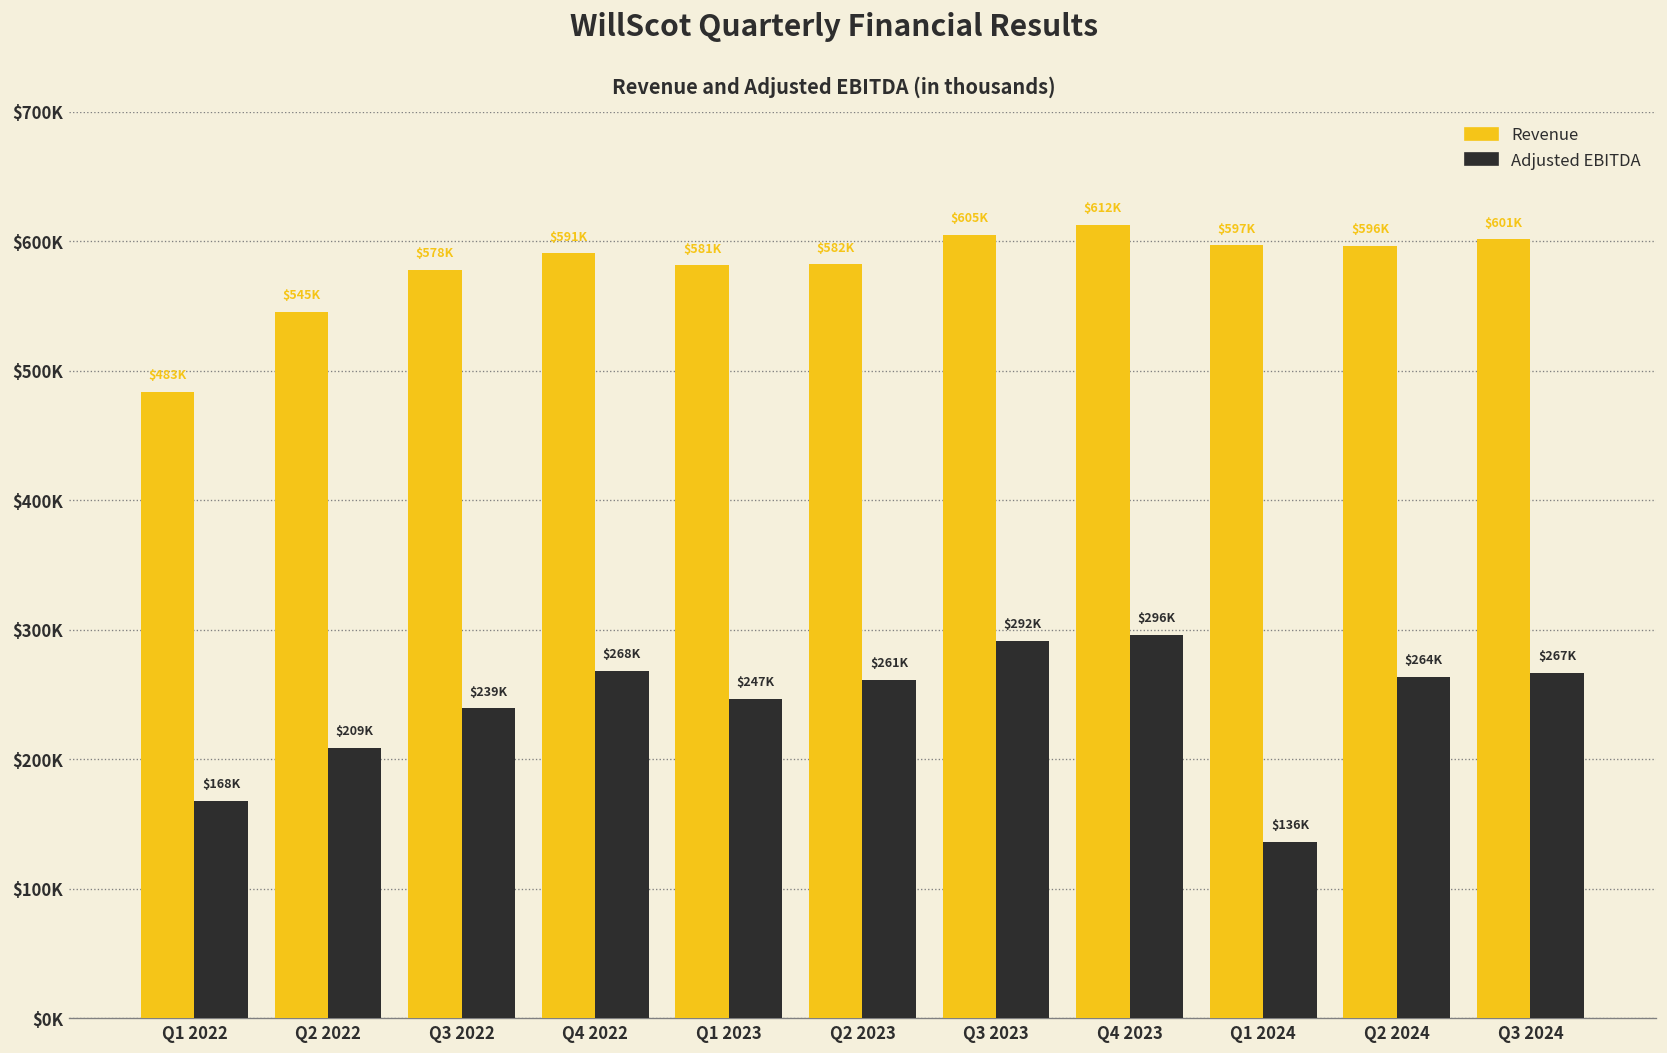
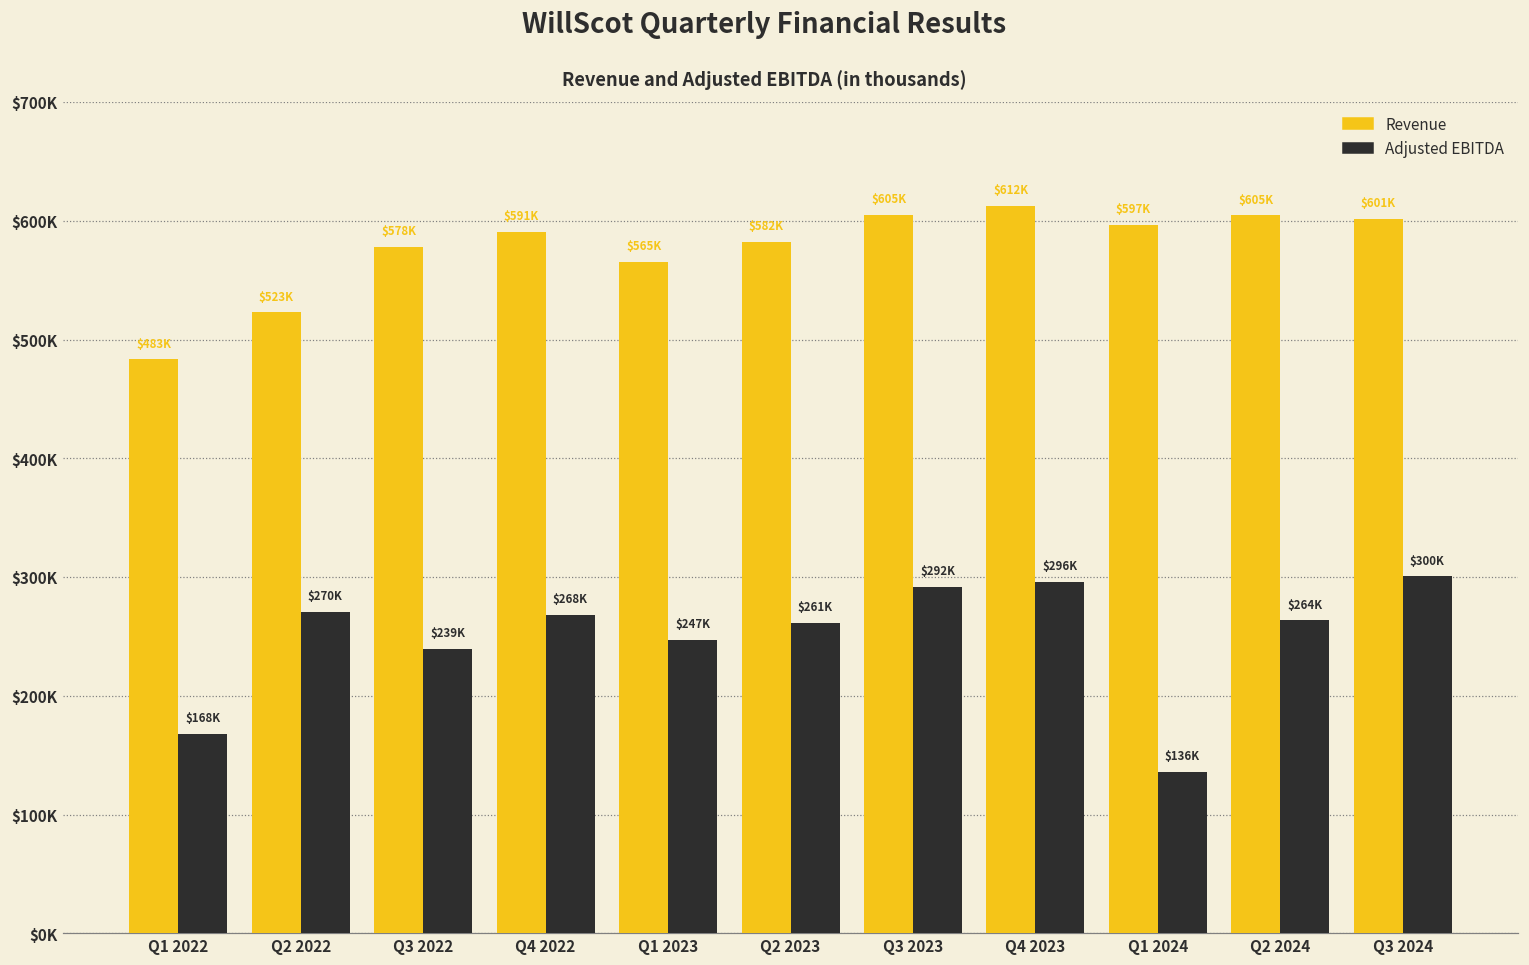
  {
    "Revenue": {
      "Q1 2022": "$483K",
-     "Q2 2022": "$545K",
+     "Q2 2022": "$523K",
      "Q3 2022": "$578K",
      "Q4 2022": "$591K",
-     "Q1 2023": "$581K",
+     "Q1 2023": "$565K",
      "Q2 2023": "$582K",
      "Q3 2023": "$605K",
      "Q4 2023": "$612K",
      "Q1 2024": "$597K",
-     "Q2 2024": "$596K",
+     "Q2 2024": "$605K",
      "Q3 2024": "$601K"
    },
    "Adjusted EBITDA": {
      "Q1 2022": "$168K",
-     "Q2 2022": "$209K",
+     "Q2 2022": "$270K",
      "Q3 2022": "$239K",
      "Q4 2022": "$268K",
      "Q1 2023": "$247K",
      "Q2 2023": "$261K",
      "Q3 2023": "$292K",
      "Q4 2023": "$296K",
      "Q1 2024": "$136K",
      "Q2 2024": "$264K",
-     "Q3 2024": "$267K"
+     "Q3 2024": "$300K"
    }
  }
